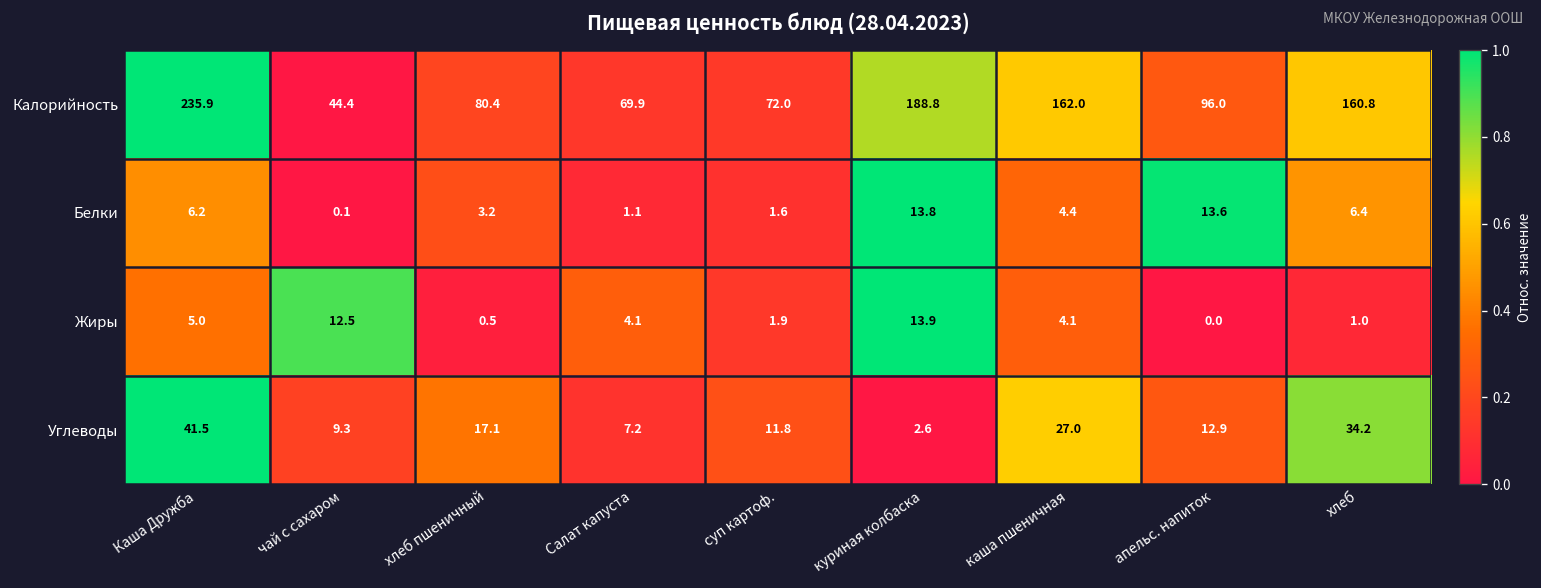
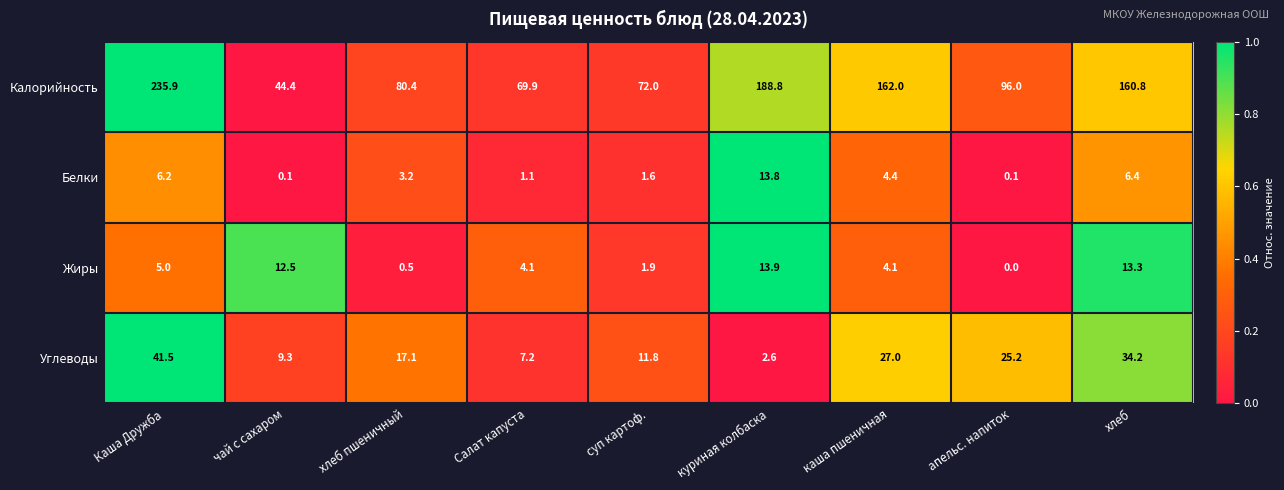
  {
    "Калорийность": {
      "Каша Дружба": 235.9,
      "чай с сахаром": 44.4,
      "хлеб пшеничный": 80.4,
      "Салат капуста": 69.9,
      "суп картоф.": 72.0,
      "куриная колбаска": 188.8,
      "каша пшеничная": 162.0,
      "апельс. напиток": 96.0,
      "хлеб": 160.8
    },
    "Белки": {
      "Каша Дружба": 6.2,
      "чай с сахаром": 0.1,
      "хлеб пшеничный": 3.2,
      "Салат капуста": 1.1,
      "суп картоф.": 1.6,
      "куриная колбаска": 13.8,
      "каша пшеничная": 4.4,
-     "апельс. напиток": 13.6,
+     "апельс. напиток": 0.1,
      "хлеб": 6.4
    },
    "Жиры": {
      "Каша Дружба": 5.0,
      "чай с сахаром": 12.5,
      "хлеб пшеничный": 0.5,
      "Салат капуста": 4.1,
      "суп картоф.": 1.9,
      "куриная колбаска": 13.9,
      "каша пшеничная": 4.1,
      "апельс. напиток": 0.0,
-     "хлеб": 1.0
+     "хлеб": 13.3
    },
    "Углеводы": {
      "Каша Дружба": 41.5,
      "чай с сахаром": 9.3,
      "хлеб пшеничный": 17.1,
      "Салат капуста": 7.2,
      "суп картоф.": 11.8,
      "куриная колбаска": 2.6,
      "каша пшеничная": 27.0,
-     "апельс. напиток": 12.9,
+     "апельс. напиток": 25.2,
      "хлеб": 34.2
    }
  }
